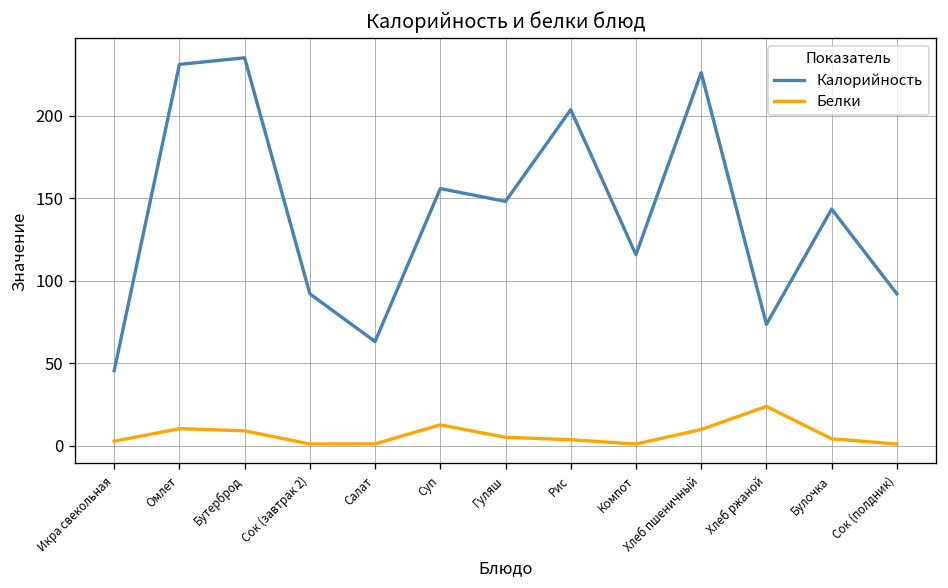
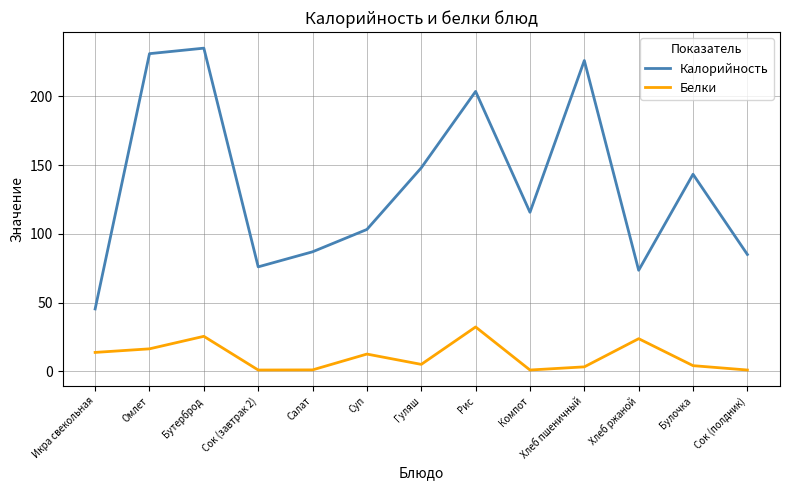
  {
    "Калорийность": {
      "Икра свекольная": 45,
      "Омлет": 231,
      "Бутерброд": 235,
-     "Сок (завтрак 2)": 92,
-     "Салат": 63,
-     "Суп": 156,
+     "Сок (завтрак 2)": 76,
+     "Салат": 87,
+     "Суп": 103,
      "Гуляш": 148,
      "Рис": 204,
      "Компот": 116,
      "Хлеб пшеничный": 226,
      "Хлеб ржаной": 74,
      "Булочка": 143,
-     "Сок (полдник)": 92
+     "Сок (полдник)": 85
    },
    "Белки": {
-     "Икра свекольная": 3,
-     "Омлет": 10,
-     "Бутерброд": 9,
+     "Икра свекольная": 14,
+     "Омлет": 16,
+     "Бутерброд": 26,
      "Сок (завтрак 2)": 1,
      "Салат": 1,
      "Суп": 13,
      "Гуляш": 5,
-     "Рис": 4,
+     "Рис": 32,
      "Компот": 1,
-     "Хлеб пшеничный": 10,
+     "Хлеб пшеничный": 3,
      "Хлеб ржаной": 24,
      "Булочка": 4,
      "Сок (полдник)": 1
    }
  }
